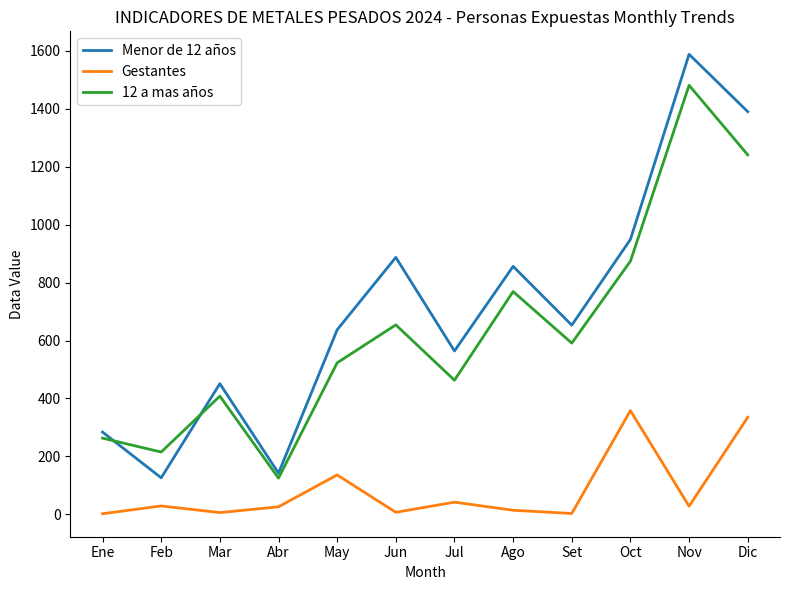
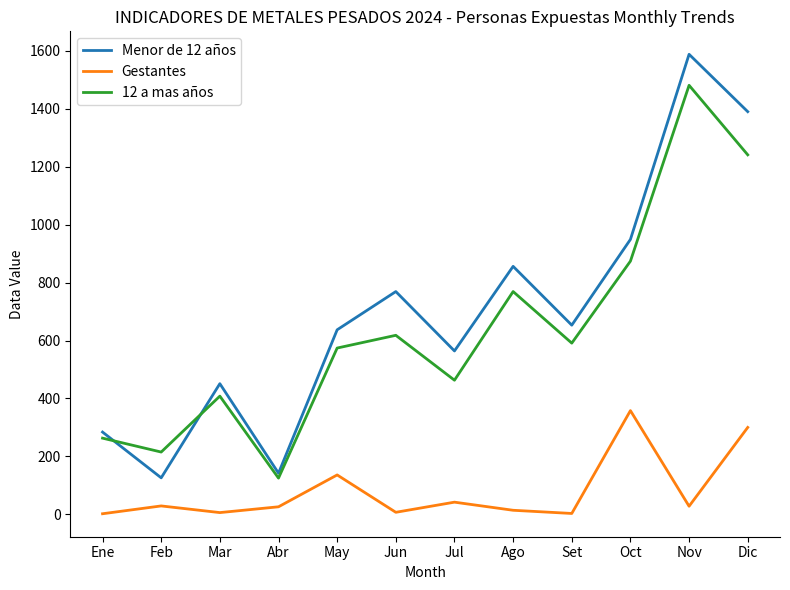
  {
    "Menor de 12 años": {
      "Ene": 280,
      "Feb": 130,
      "Mar": 450,
      "Abr": 140,
      "May": 640,
-     "Jun": 890,
+     "Jun": 770,
      "Jul": 560,
      "Ago": 860,
      "Set": 650,
      "Oct": 950,
      "Nov": 1590,
      "Dic": 1390
    },
    "Gestantes": {
      "Ene": 0,
      "Feb": 30,
      "Mar": 10,
      "Abr": 30,
      "May": 140,
      "Jun": 10,
      "Jul": 40,
      "Ago": 10,
      "Set": 0,
      "Oct": 360,
      "Nov": 30,
-     "Dic": 340
+     "Dic": 300
    },
    "12 a mas años": {
      "Ene": 260,
      "Feb": 220,
      "Mar": 410,
      "Abr": 130,
-     "May": 520,
-     "Jun": 650,
+     "May": 570,
+     "Jun": 620,
      "Jul": 460,
      "Ago": 770,
      "Set": 590,
      "Oct": 870,
      "Nov": 1480,
      "Dic": 1240
    }
  }
